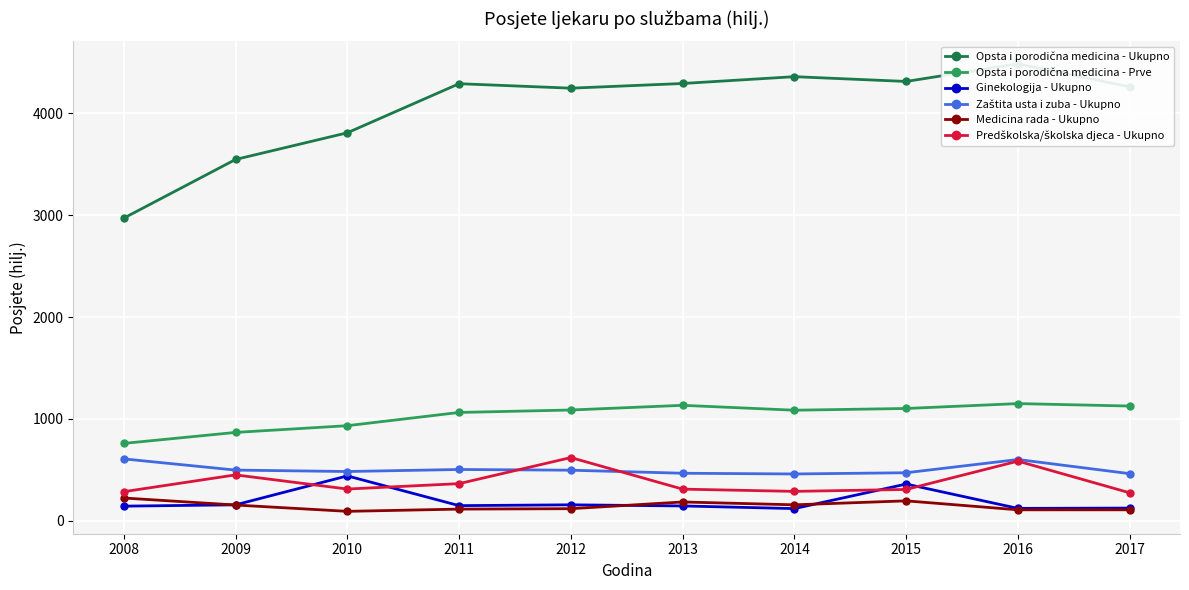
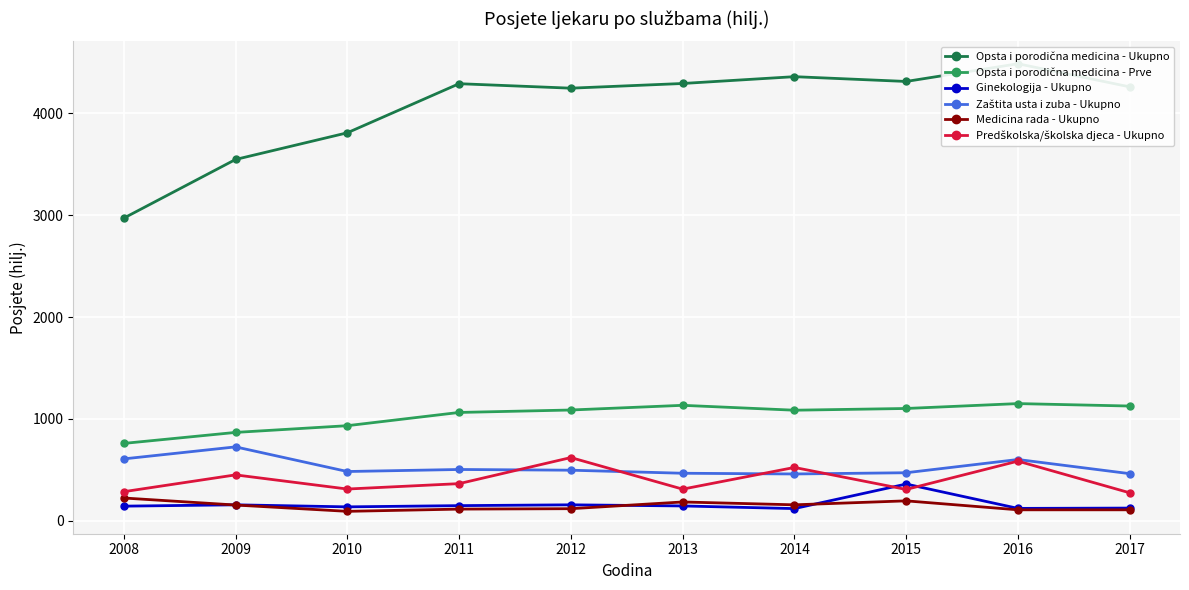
  {
    "Ginekologija - Ukupno": {
      "2008": 140,
-     "2010": 440,
+     "2010": 140,
      "2011": 150,
      "2012": 160,
      "2013": 150,
      "2014": 120,
      "2015": 360
    },
    "Zaštita usta i zuba - Ukupno": {
      "2008": 610,
-     "2009": 500,
+     "2009": 730,
      "2010": 480,
      "2011": 500,
      "2012": 500,
      "2013": 470,
      "2014": 460,
      "2015": 470,
      "2017": 460
    },
    "Medicina rada - Ukupno": {
      "2008": 220,
      "2010": 90,
      "2011": 120,
      "2012": 120,
      "2013": 190,
      "2014": 160,
      "2015": 200
    },
    "Predškolska/školska djeca - Ukupno": {
      "2008": 290,
      "2009": 450,
      "2010": 310,
      "2011": 370,
      "2012": 620,
      "2013": 310,
-     "2014": 290,
+     "2014": 520,
      "2015": 310,
      "2017": 280
    }
  }
